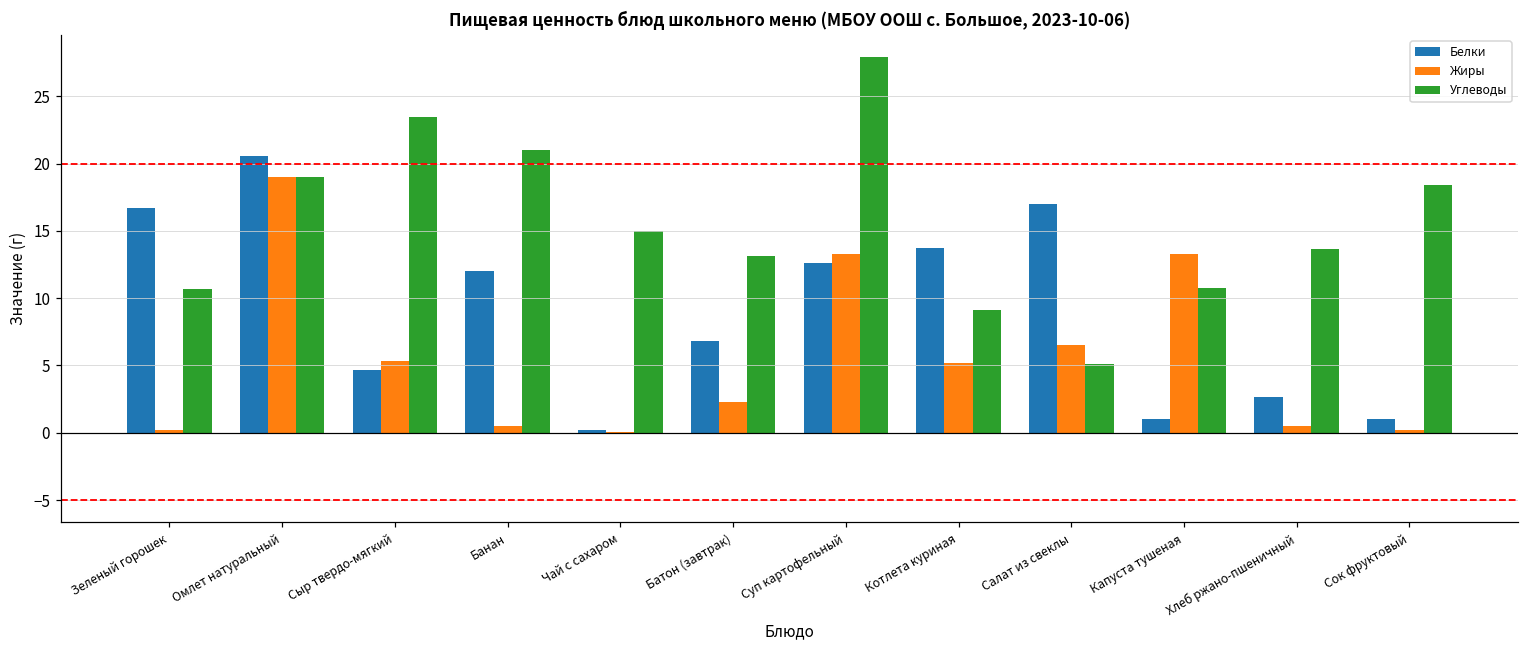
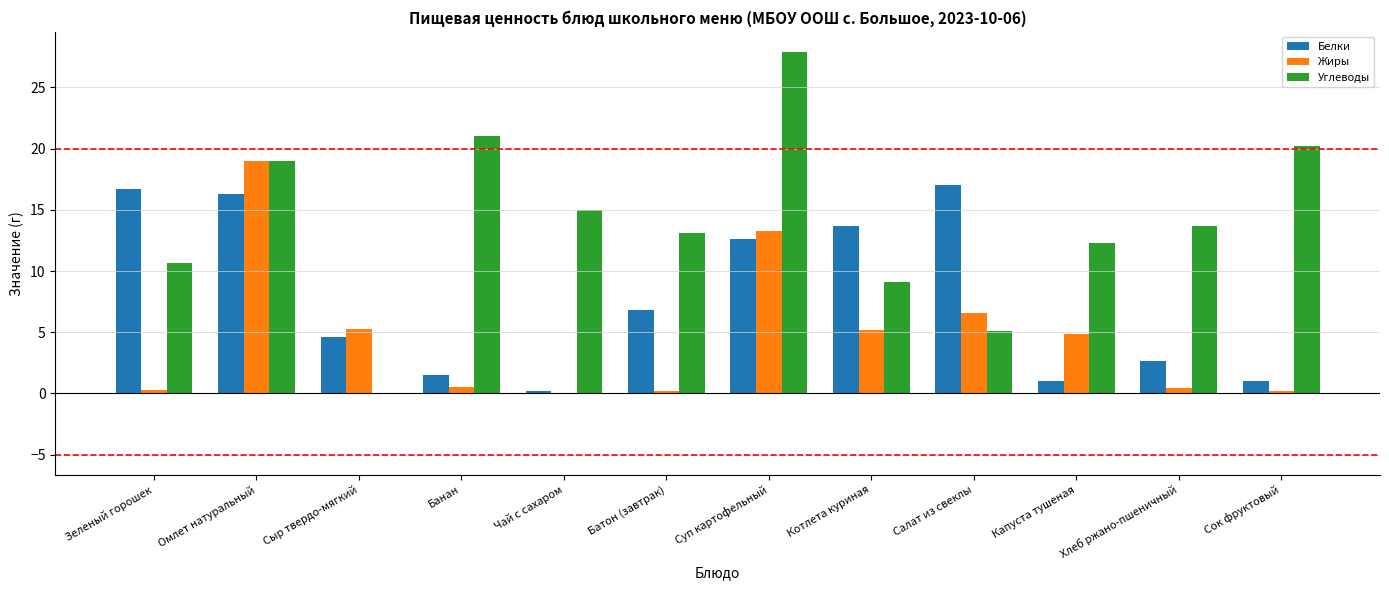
  {
    "Белки": {
      "Зеленый горошек": 16.7,
-     "Омлет натуральный": 20.6,
+     "Омлет натуральный": 16.3,
      "Сыр твердо-мягкий": 4.6,
-     "Банан": 12.0,
+     "Банан": 1.5,
      "Батон (завтрак)": 6.8,
      "Суп картофельный": 12.6,
      "Котлета куриная": 13.7,
      "Салат из свеклы": 17.0,
      "Капуста тушеная": 1.1,
      "Хлеб ржано-пшеничный": 2.6,
      "Сок фруктовый": 1.0
    },
    "Жиры": {
      "Зеленый горошек": 0.2,
      "Омлет натуральный": 19.0,
      "Сыр твердо-мягкий": 5.3,
      "Банан": 0.5,
-     "Батон (завтрак)": 2.3,
+     "Батон (завтрак)": 0.2,
      "Суп картофельный": 13.3,
      "Котлета куриная": 5.2,
      "Салат из свеклы": 6.5,
-     "Капуста тушеная": 13.3,
+     "Капуста тушеная": 4.8,
      "Хлеб ржано-пшеничный": 0.5
    },
    "Углеводы": {
      "Зеленый горошек": 10.7,
      "Омлет натуральный": 19.0,
-     "Сыр твердо-мягкий": 23.4,
+     "Сыр твердо-мягкий": 0.0,
      "Банан": 21.0,
      "Чай с сахаром": 15.0,
      "Батон (завтрак)": 13.1,
      "Суп картофельный": 27.9,
      "Котлета куриная": 9.1,
      "Салат из свеклы": 5.1,
-     "Капуста тушеная": 10.8,
+     "Капуста тушеная": 12.3,
      "Хлеб ржано-пшеничный": 13.7,
-     "Сок фруктовый": 18.4
+     "Сок фруктовый": 20.2
    }
  }
